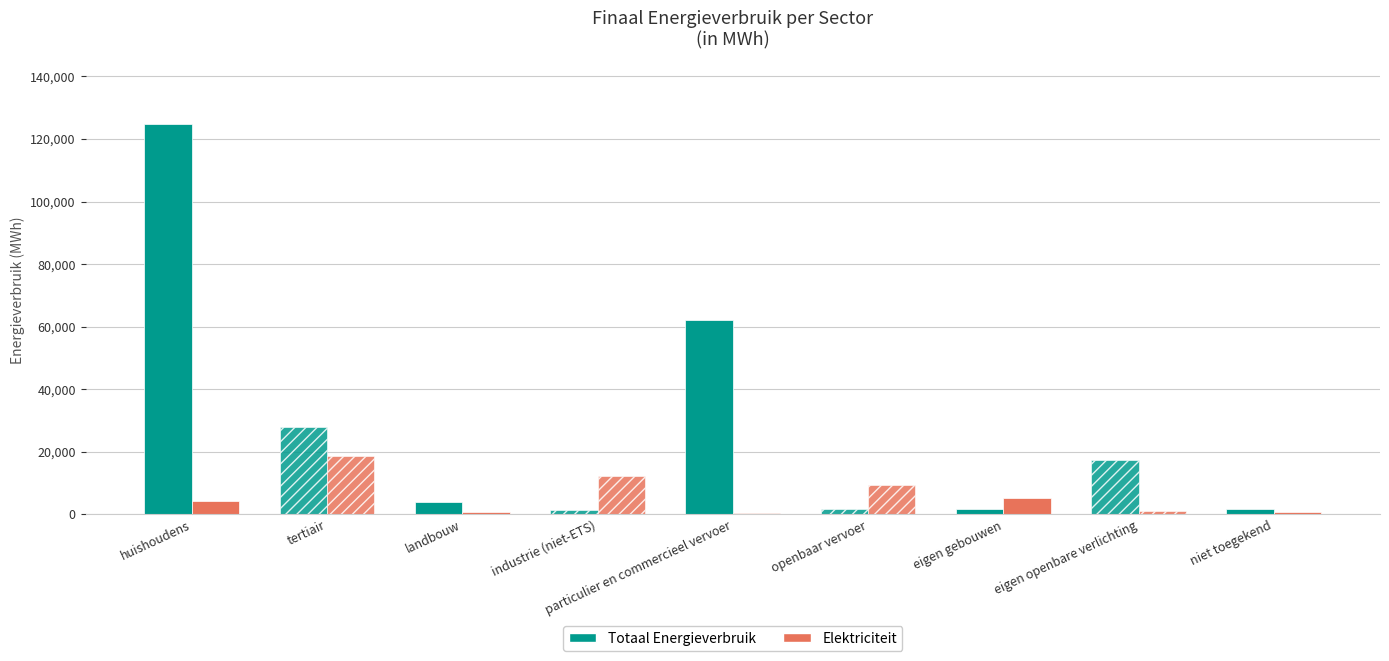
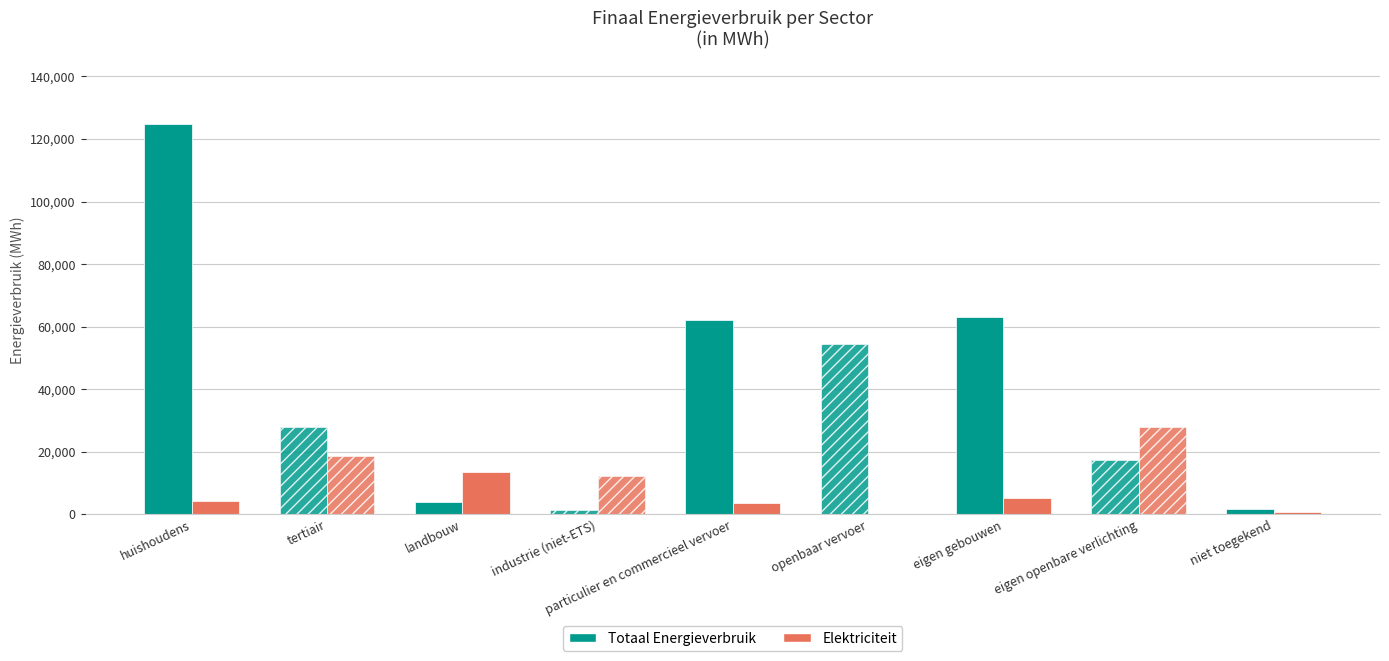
  {
    "Totaal Energieverbruik": {
      "huishoudens": "125,000",
      "tertiair": "28,000",
      "landbouw": "4,000",
      "industrie (niet-ETS)": "1,000",
      "particulier en commercieel vervoer": "62,000",
-     "openbaar vervoer": "2,000",
-     "eigen gebouwen": "2,000",
+     "openbaar vervoer": "54,000",
+     "eigen gebouwen": "63,000",
      "eigen openbare verlichting": "17,000",
      "niet toegekend": "2,000"
    },
    "Elektriciteit": {
      "huishoudens": "4,000",
      "tertiair": "19,000",
-     "landbouw": "1,000",
+     "landbouw": "14,000",
      "industrie (niet-ETS)": "12,000",
-     "particulier en commercieel vervoer": "1,000",
-     "openbaar vervoer": "10,000",
+     "particulier en commercieel vervoer": "4,000",
+     "openbaar vervoer": "0",
      "eigen gebouwen": "5,000",
-     "eigen openbare verlichting": "1,000"
+     "eigen openbare verlichting": "28,000"
    }
  }
